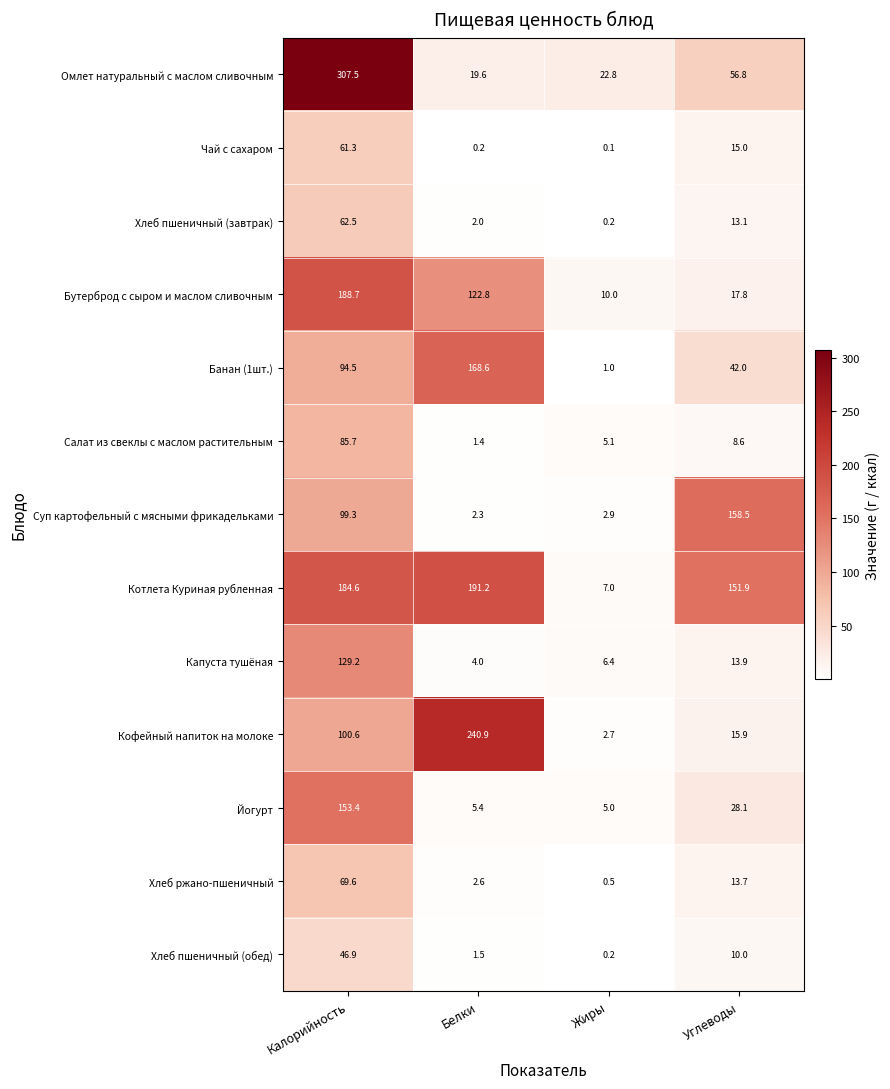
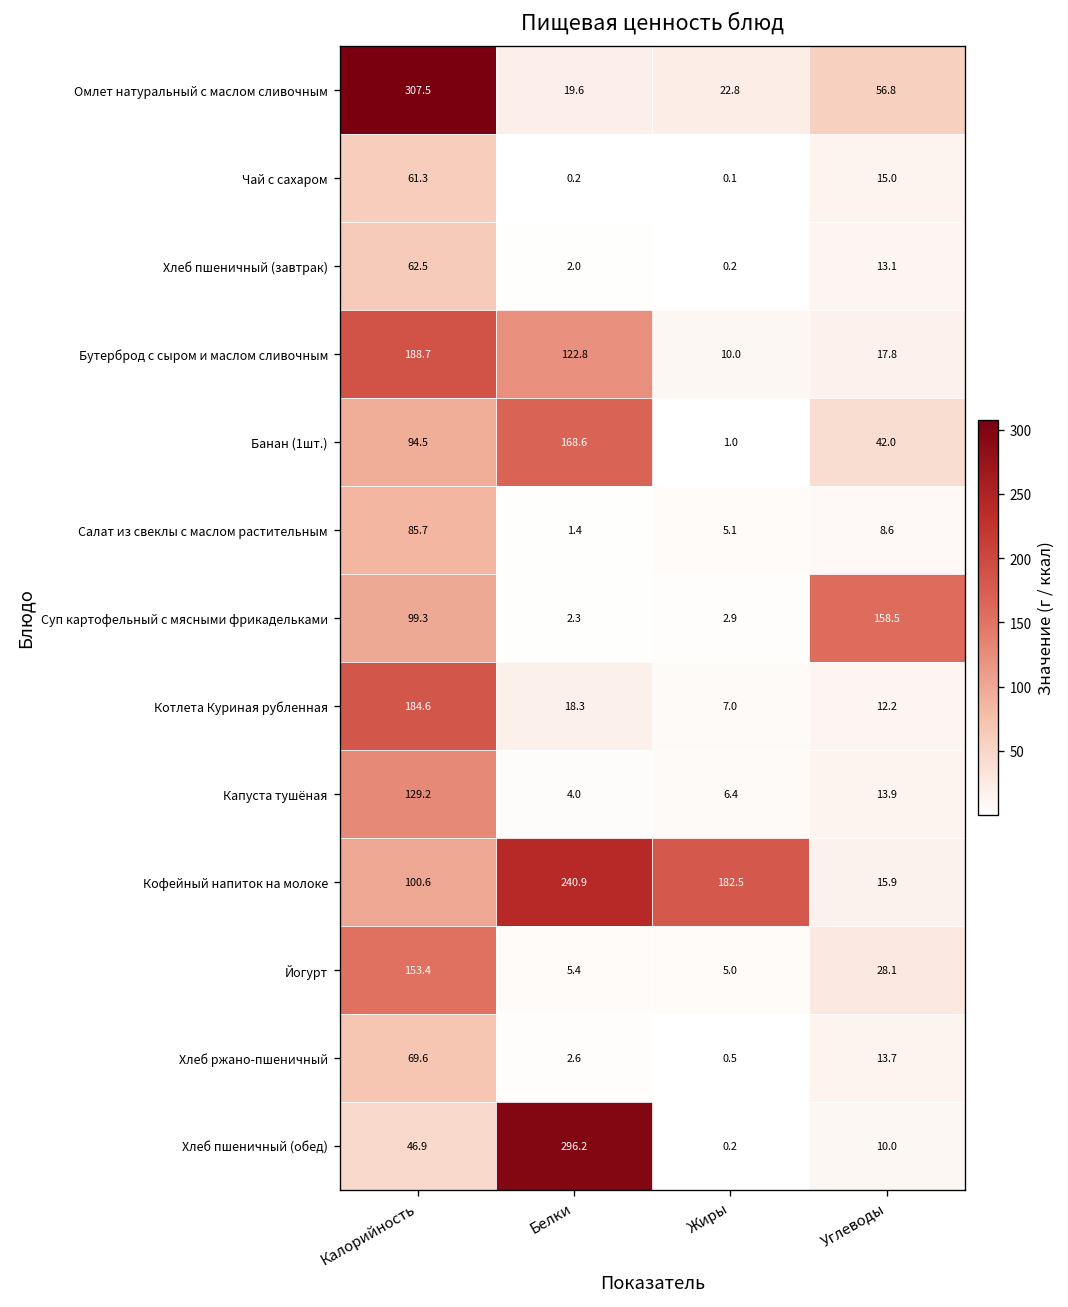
  {
    "Омлет натуральный с маслом сливочным": {
      "Калорийность": 307.5,
      "Белки": 19.6,
      "Жиры": 22.8,
      "Углеводы": 56.8
    },
    "Чай с сахаром": {
      "Калорийность": 61.3,
      "Белки": 0.2,
      "Жиры": 0.1,
      "Углеводы": 15.0
    },
    "Хлеб пшеничный (завтрак)": {
      "Калорийность": 62.5,
      "Белки": 2.0,
      "Жиры": 0.2,
      "Углеводы": 13.1
    },
    "Бутерброд с сыром и маслом сливочным": {
      "Калорийность": 188.7,
      "Белки": 122.8,
      "Жиры": 10.0,
      "Углеводы": 17.8
    },
    "Банан (1шт.)": {
      "Калорийность": 94.5,
      "Белки": 168.6,
      "Жиры": 1.0,
      "Углеводы": 42.0
    },
    "Салат из свеклы с маслом растительным": {
      "Калорийность": 85.7,
      "Белки": 1.4,
      "Жиры": 5.1,
      "Углеводы": 8.6
    },
    "Суп картофельный с мясными фрикадельками": {
      "Калорийность": 99.3,
      "Белки": 2.3,
      "Жиры": 2.9,
      "Углеводы": 158.5
    },
    "Котлета Куриная рубленная": {
      "Калорийность": 184.6,
-     "Белки": 191.2,
+     "Белки": 18.3,
      "Жиры": 7.0,
-     "Углеводы": 151.9
+     "Углеводы": 12.2
    },
    "Капуста тушёная": {
      "Калорийность": 129.2,
      "Белки": 4.0,
      "Жиры": 6.4,
      "Углеводы": 13.9
    },
    "Кофейный напиток на молоке": {
      "Калорийность": 100.6,
      "Белки": 240.9,
-     "Жиры": 2.7,
+     "Жиры": 182.5,
      "Углеводы": 15.9
    },
    "Йогурт": {
      "Калорийность": 153.4,
      "Белки": 5.4,
      "Жиры": 5.0,
      "Углеводы": 28.1
    },
    "Хлеб ржано-пшеничный": {
      "Калорийность": 69.6,
      "Белки": 2.6,
      "Жиры": 0.5,
      "Углеводы": 13.7
    },
    "Хлеб пшеничный (обед)": {
      "Калорийность": 46.9,
-     "Белки": 1.5,
+     "Белки": 296.2,
      "Жиры": 0.2,
      "Углеводы": 10.0
    }
  }
